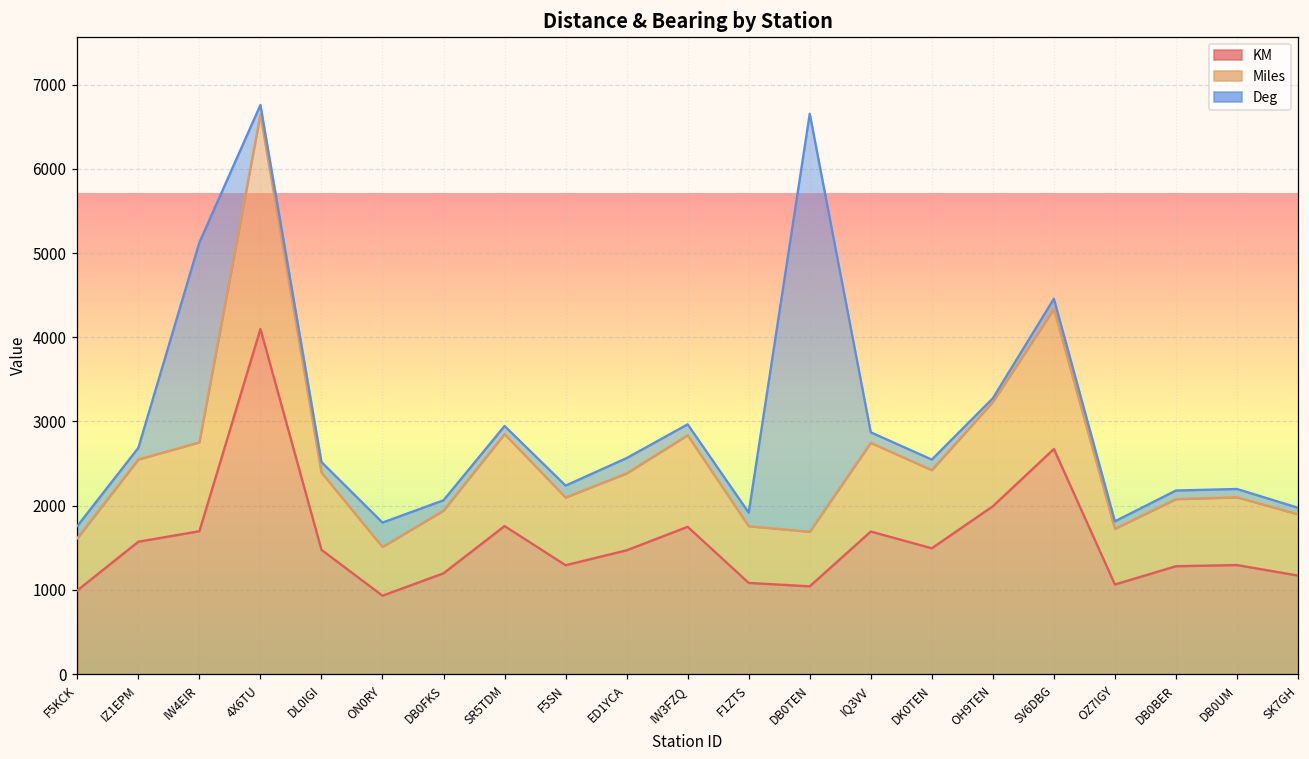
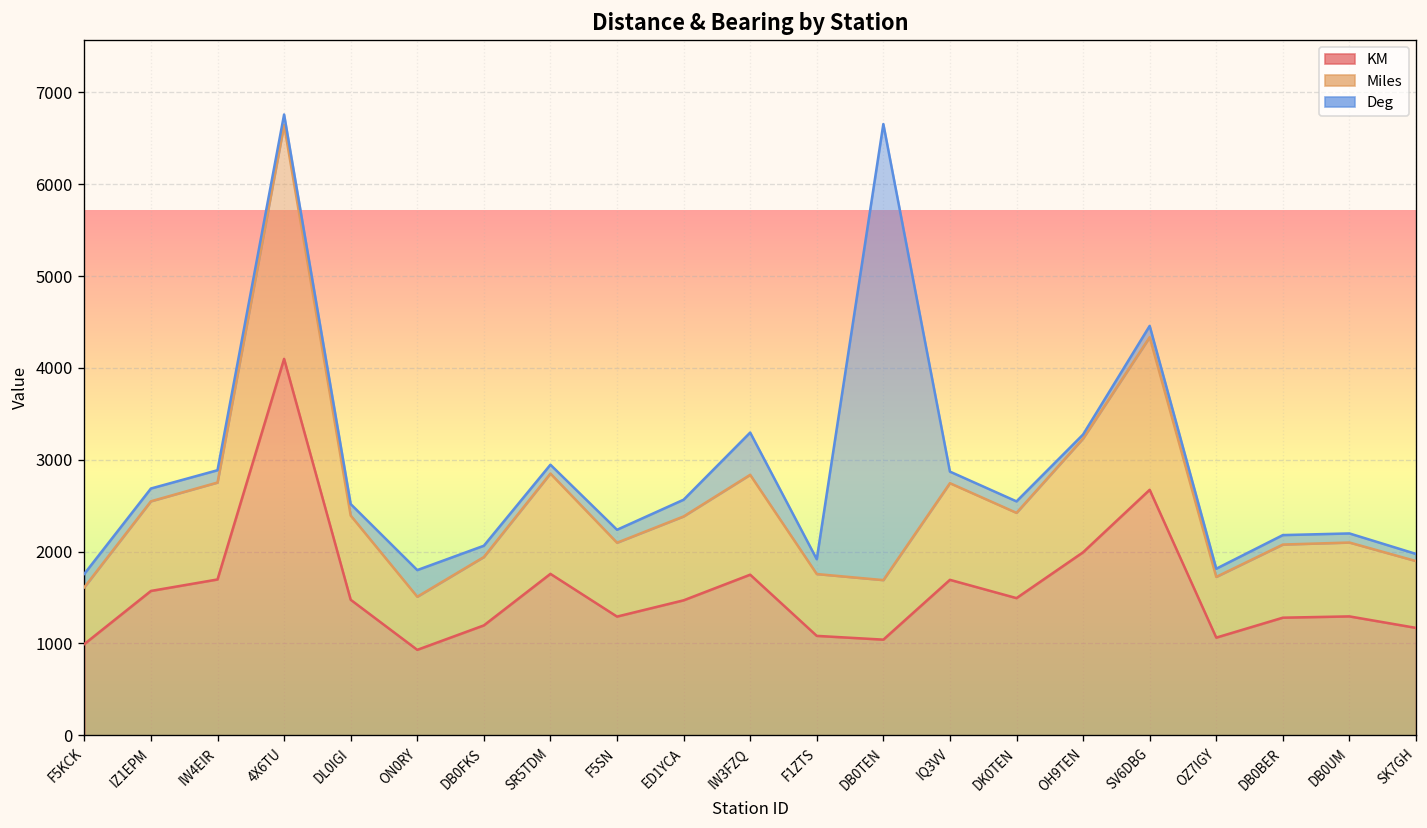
  {
    "Deg": {
      "F5KCK": 100,
      "IZ1EPM": 100,
-     "IW4EIR": 2400,
+     "IW4EIR": 100,
      "4X6TU": 100,
      "DL0IGI": 100,
      "ON0RY": 300,
      "DB0FKS": 100,
      "SR5TDM": 100,
      "F5SN": 100,
      "ED1YCA": 200,
-     "IW3FZQ": 100,
+     "IW3FZQ": 500,
      "F1ZTS": 200,
      "DB0TEN": 5000,
      "IQ3VV": 100,
      "DK0TEN": 100,
      "OH9TEN": 0,
      "SV6DBG": 100,
      "OZ7IGY": 100,
      "DB0BER": 100,
      "DB0UM": 100,
      "SK7GH": 100
    }
  }
